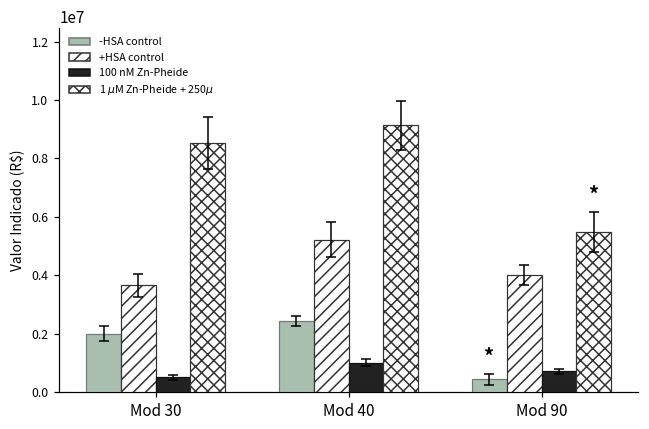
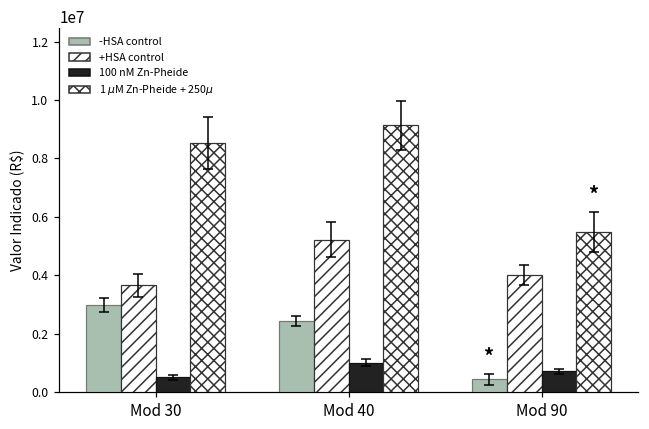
  {
    "-HSA control": {
-     "Mod 30": 2000000,
+     "Mod 30": 3000000,
      "Mod 40": 2400000,
      "Mod 90": 400000
    },
    "100 nM Zn-Pheide": {
      "Mod 30": 500000,
      "Mod 40": 1000000,
      "Mod 90": 700000
    }
  }
